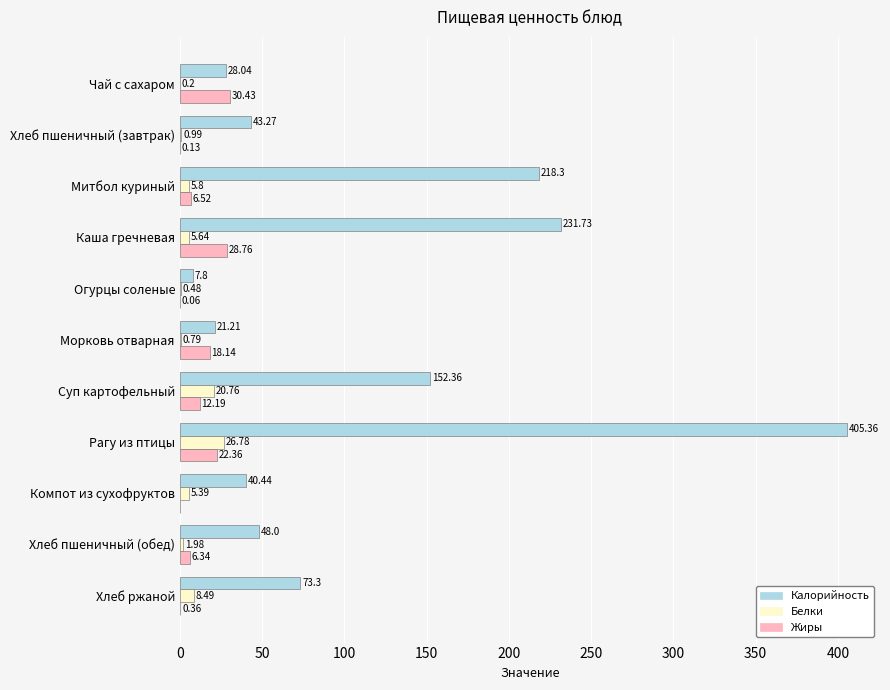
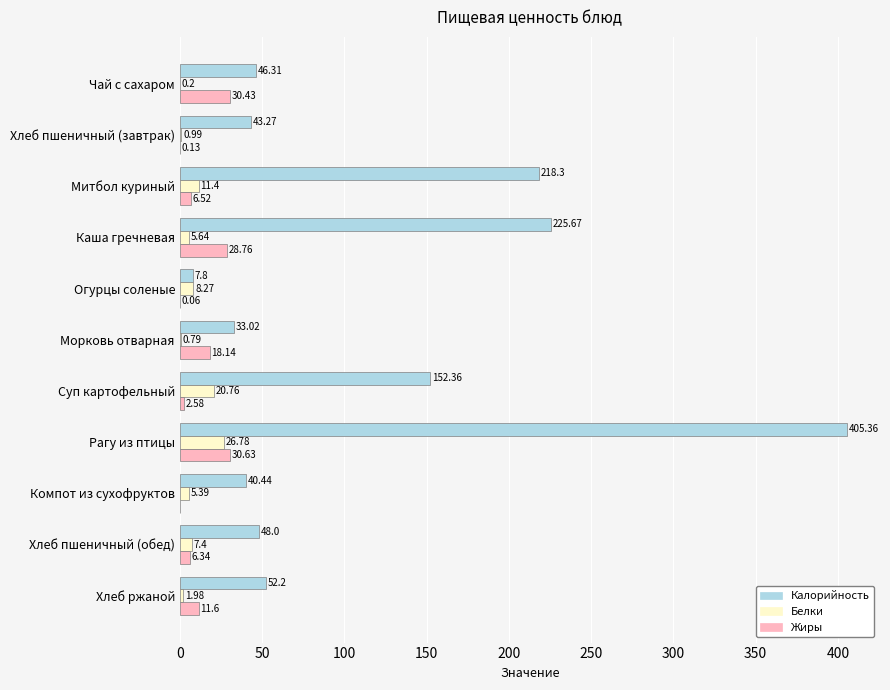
  {
    "Калорийность": {
-     "Чай с сахаром": 28.04,
+     "Чай с сахаром": 46.31,
      "Хлеб пшеничный (завтрак)": 43.27,
      "Митбол куриный": 218.3,
-     "Каша гречневая": 231.73,
+     "Каша гречневая": 225.67,
      "Огурцы соленые": 7.8,
-     "Морковь отварная": 21.21,
+     "Морковь отварная": 33.02,
      "Суп картофельный": 152.36,
      "Рагу из птицы": 405.36,
      "Компот из сухофруктов": 40.44,
      "Хлеб пшеничный (обед)": 48.0,
-     "Хлеб ржаной": 73.3
+     "Хлеб ржаной": 52.2
    },
    "Белки": {
      "Чай с сахаром": 0.2,
      "Хлеб пшеничный (завтрак)": 0.99,
-     "Митбол куриный": 5.8,
+     "Митбол куриный": 11.4,
      "Каша гречневая": 5.64,
-     "Огурцы соленые": 0.48,
+     "Огурцы соленые": 8.27,
      "Морковь отварная": 0.79,
      "Суп картофельный": 20.76,
      "Рагу из птицы": 26.78,
      "Компот из сухофруктов": 5.39,
-     "Хлеб пшеничный (обед)": 1.98,
-     "Хлеб ржаной": 8.49
+     "Хлеб пшеничный (обед)": 7.4,
+     "Хлеб ржаной": 1.98
    },
    "Жиры": {
      "Чай с сахаром": 30.43,
      "Хлеб пшеничный (завтрак)": 0.13,
      "Митбол куриный": 6.52,
      "Каша гречневая": 28.76,
      "Огурцы соленые": 0.06,
      "Морковь отварная": 18.14,
-     "Суп картофельный": 12.19,
-     "Рагу из птицы": 22.36,
+     "Суп картофельный": 2.58,
+     "Рагу из птицы": 30.63,
      "Хлеб пшеничный (обед)": 6.34,
-     "Хлеб ржаной": 0.36
+     "Хлеб ржаной": 11.6
    }
  }
